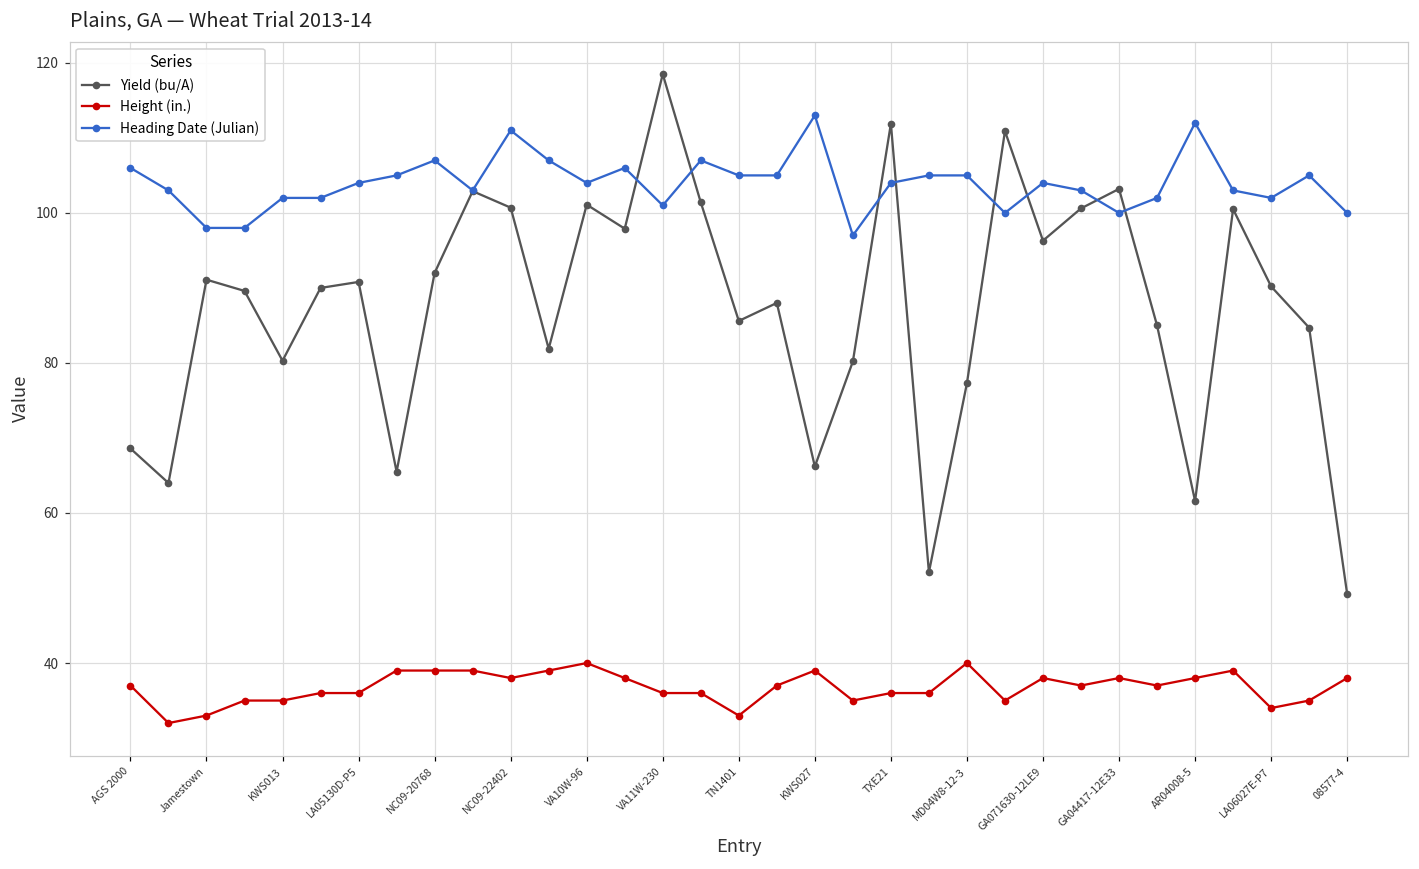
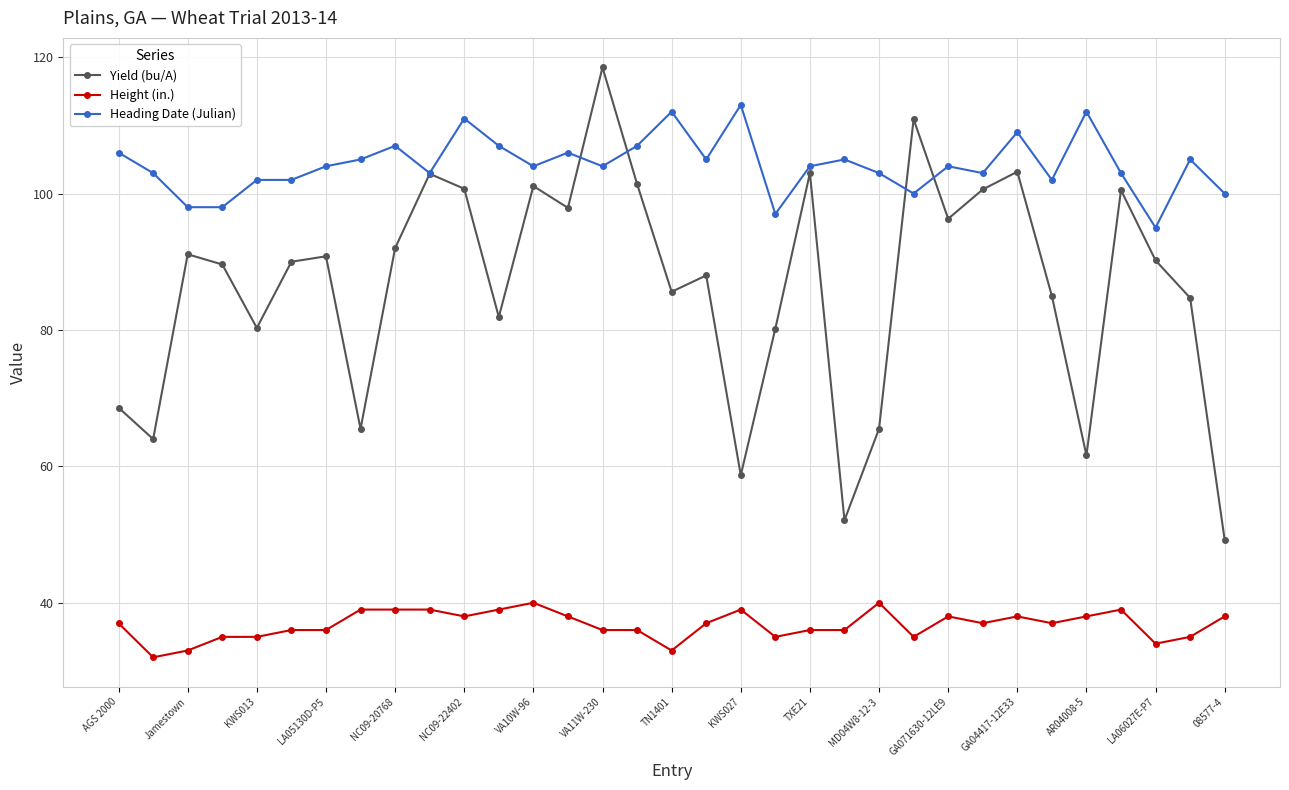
  {
    "Yield (bu/A)": {
      "AGS 2000": 69,
      "Jamestown": 91,
      "KWS013": 80,
      "LA05130D-P5": 91,
      "NC09-20768": 92,
      "NC09-22402": 101,
      "VA10W-96": 101,
      "VA11W-230": 119,
      "TN1401": 86,
-     "KWS027": 66,
-     "TXE21": 112,
-     "MD04W8-12-3": 77,
+     "KWS027": 59,
+     "TXE21": 103,
+     "MD04W8-12-3": 66,
      "GA071630-12LE9": 96,
      "GA04417-12E33": 103,
      "AR04008-5": 62,
      "LA06027E-P7": 90,
      "08577-4": 49
    },
    "Height (in.)": {
      "AGS 2000": 37,
      "Jamestown": 33,
      "KWS013": 35,
      "LA05130D-P5": 36,
      "NC09-20768": 39,
      "NC09-22402": 38,
      "VA10W-96": 40,
      "VA11W-230": 36,
      "TN1401": 33,
      "KWS027": 39,
      "TXE21": 36,
      "MD04W8-12-3": 40,
      "GA071630-12LE9": 38,
      "GA04417-12E33": 38,
      "AR04008-5": 38,
      "LA06027E-P7": 34,
      "08577-4": 38
    },
    "Heading Date (Julian)": {
      "AGS 2000": 106,
      "Jamestown": 98,
      "KWS013": 102,
      "LA05130D-P5": 104,
      "NC09-20768": 107,
      "NC09-22402": 111,
      "VA10W-96": 104,
-     "VA11W-230": 101,
-     "TN1401": 105,
+     "VA11W-230": 104,
+     "TN1401": 112,
      "KWS027": 113,
      "TXE21": 104,
-     "MD04W8-12-3": 105,
+     "MD04W8-12-3": 103,
      "GA071630-12LE9": 104,
-     "GA04417-12E33": 100,
+     "GA04417-12E33": 109,
      "AR04008-5": 112,
-     "LA06027E-P7": 102,
+     "LA06027E-P7": 95,
      "08577-4": 100
    }
  }
